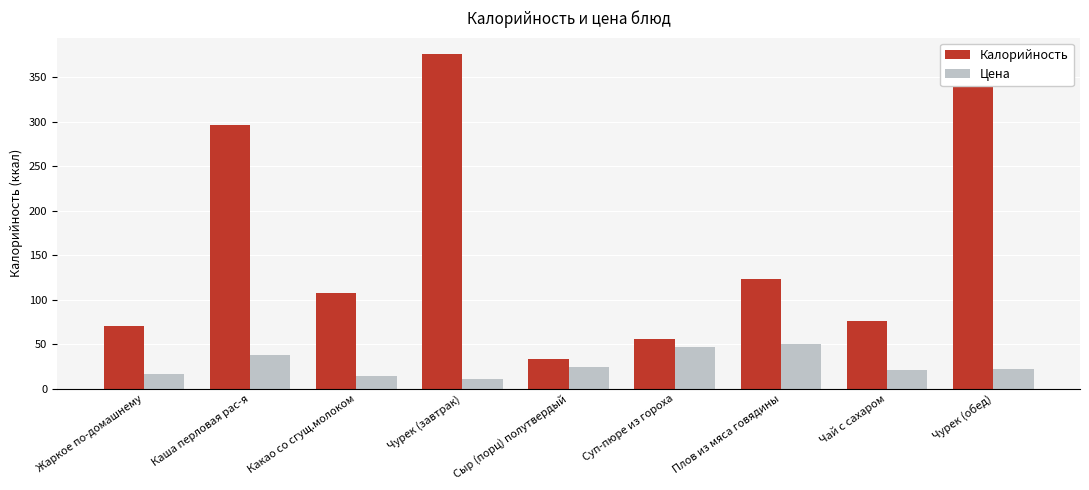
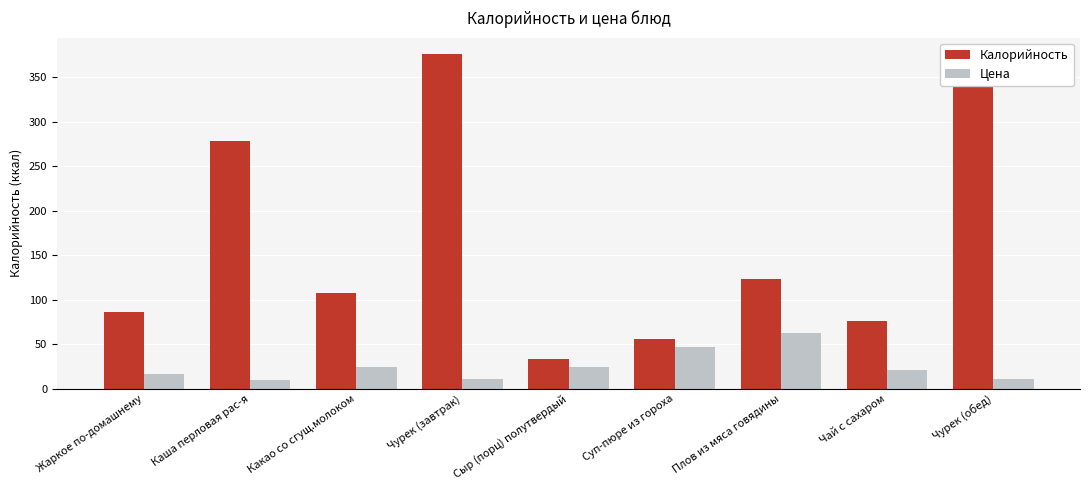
  {
    "Калорийность": {
-     "Жаркое по-домашнему": 70,
-     "Каша перловая рас-я": 300,
+     "Жаркое по-домашнему": 90,
+     "Каша перловая рас-я": 280,
      "Какао со сгущ.молоком": 110,
      "Чурек (завтрак)": 380,
      "Сыр (порц) полутвердый": 30,
      "Суп-пюре из гороха": 60,
      "Плов из мяса говядины": 120,
      "Чай с сахаром": 80
    },
    "Цена": {
      "Жаркое по-домашнему": 20,
-     "Каша перловая рас-я": 40,
-     "Какао со сгущ.молоком": 10,
+     "Каша перловая рас-я": 10,
+     "Какао со сгущ.молоком": 20,
      "Чурек (завтрак)": 10,
      "Сыр (порц) полутвердый": 20,
      "Суп-пюре из гороха": 50,
-     "Плов из мяса говядины": 50,
+     "Плов из мяса говядины": 60,
      "Чай с сахаром": 20,
-     "Чурек (обед)": 20
+     "Чурек (обед)": 10
    }
  }
